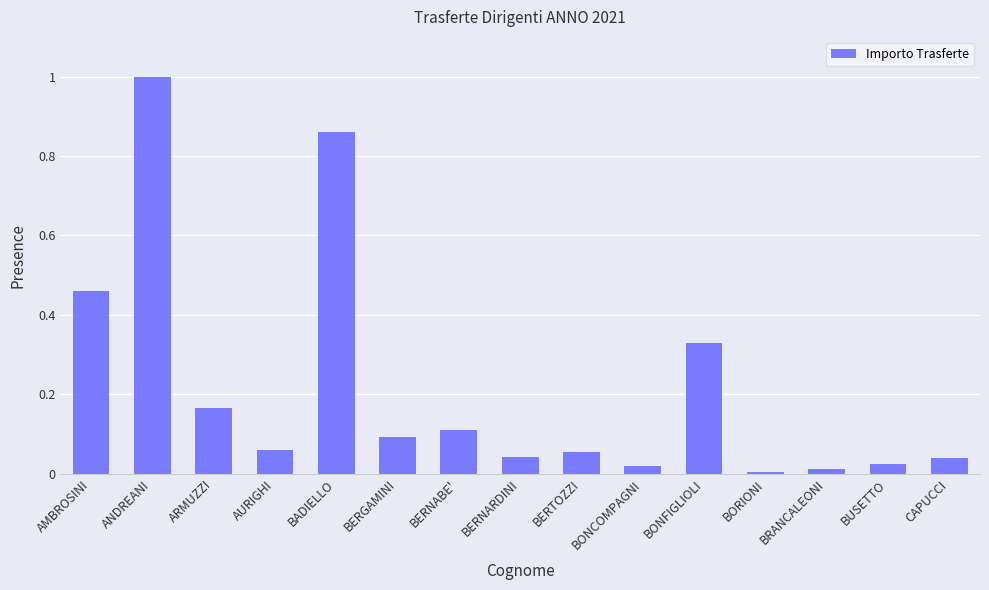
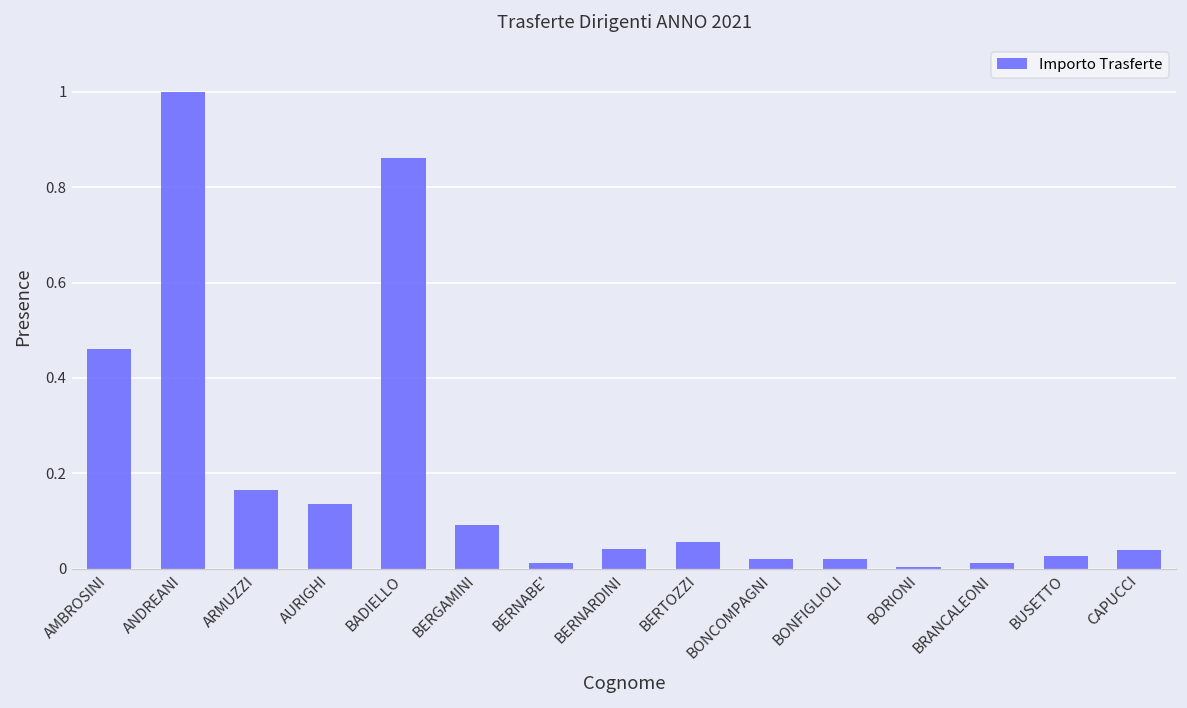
  {
    "AMBROSINI": 0.46,
    "ANDREANI": 1.00,
    "ARMUZZI": 0.16,
-   "AURIGHI": 0.06,
+   "AURIGHI": 0.13,
    "BADIELLO": 0.86,
    "BERGAMINI": 0.09,
-   "BERNABE'": 0.11,
+   "BERNABE'": 0.01,
    "BERNARDINI": 0.04,
    "BERTOZZI": 0.06,
    "BONCOMPAGNI": 0.02,
-   "BONFIGLIOLI": 0.33,
+   "BONFIGLIOLI": 0.02,
    "BRANCALEONI": 0.01,
    "BUSETTO": 0.03,
    "CAPUCCI": 0.04
  }
